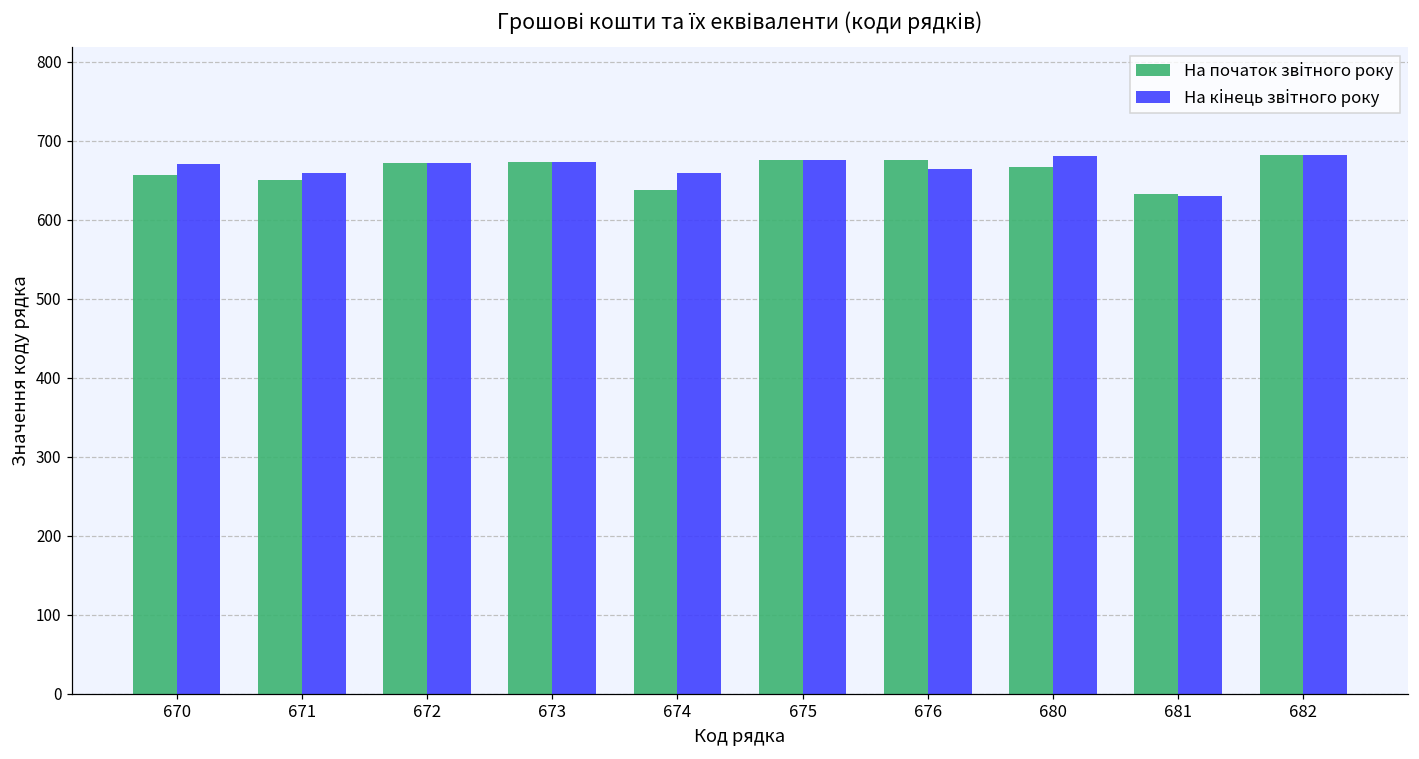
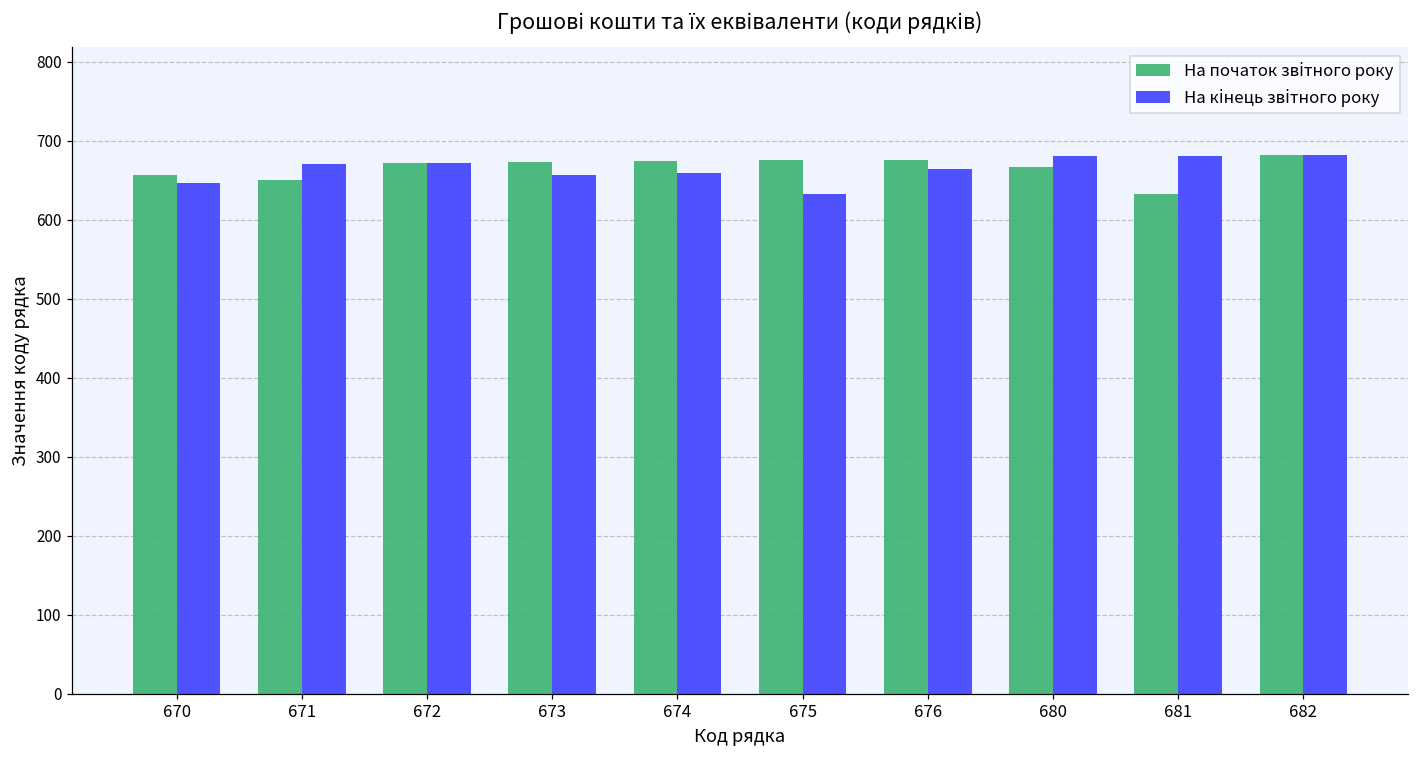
  {
    "На початок звітного року": {
      "670": 660,
      "671": 650,
      "672": 670,
      "673": 670,
-     "674": 640,
+     "674": 670,
      "675": 680,
      "676": 680,
      "680": 670,
      "681": 630,
      "682": 680
    },
    "На кінець звітного року": {
-     "670": 670,
-     "671": 660,
+     "670": 650,
+     "671": 670,
      "672": 670,
-     "673": 670,
+     "673": 660,
      "674": 660,
-     "675": 680,
+     "675": 630,
      "676": 660,
      "680": 680,
-     "681": 630,
+     "681": 680,
      "682": 680
    }
  }
